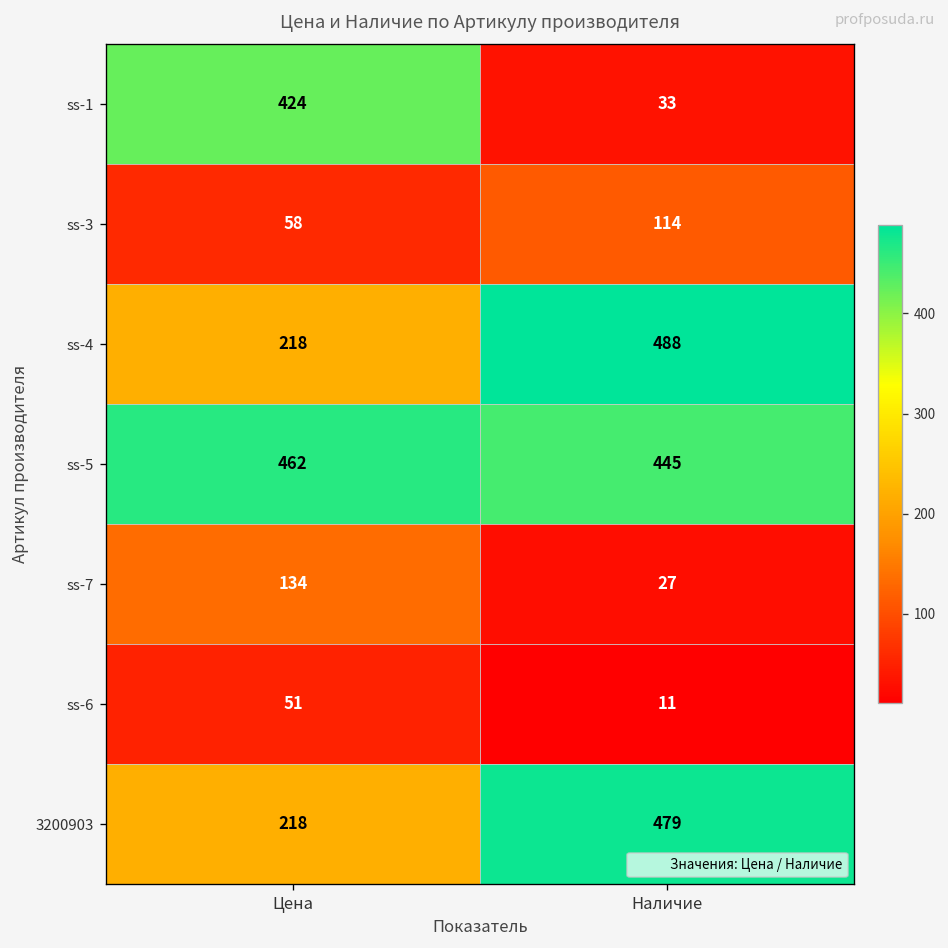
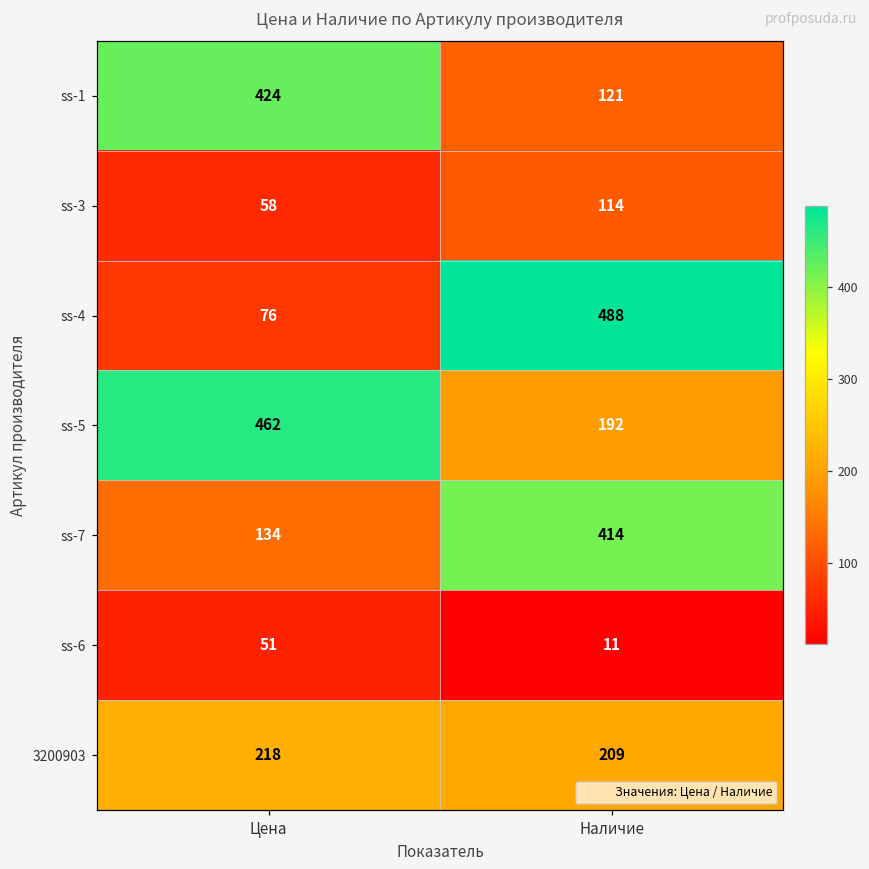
  {
    "ss-1": {
      "Цена": 424,
-     "Наличие": 33
+     "Наличие": 121
    },
    "ss-3": {
      "Цена": 58,
      "Наличие": 114
    },
    "ss-4": {
-     "Цена": 218,
+     "Цена": 76,
      "Наличие": 488
    },
    "ss-5": {
      "Цена": 462,
-     "Наличие": 445
+     "Наличие": 192
    },
    "ss-7": {
      "Цена": 134,
-     "Наличие": 27
+     "Наличие": 414
    },
    "ss-6": {
      "Цена": 51,
      "Наличие": 11
    },
    "3200903": {
      "Цена": 218,
-     "Наличие": 479
+     "Наличие": 209
    }
  }
